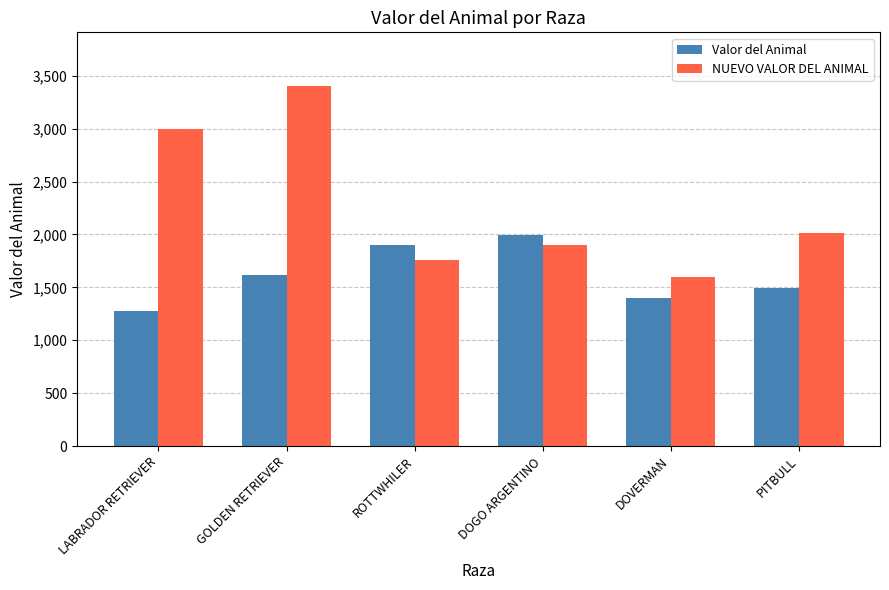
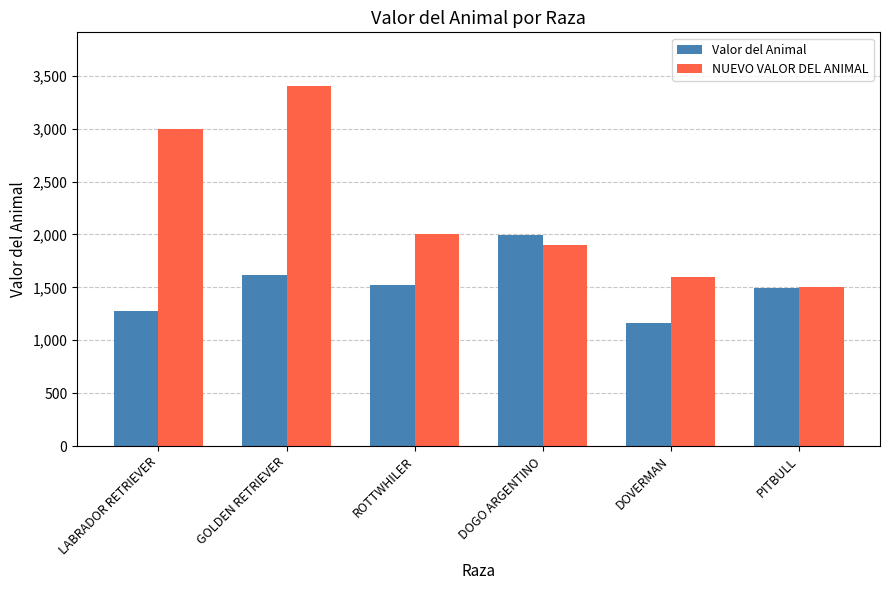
  {
    "Valor del Animal": {
      "LABRADOR RETRIEVER": "1,280",
      "GOLDEN RETRIEVER": "1,610",
-     "ROTTWHILER": "1,900",
+     "ROTTWHILER": "1,520",
      "DOGO ARGENTINO": "2,000",
-     "DOVERMAN": "1,400",
+     "DOVERMAN": "1,170",
      "PITBULL": "1,490"
    },
    "NUEVO VALOR DEL ANIMAL": {
      "LABRADOR RETRIEVER": "3,000",
      "GOLDEN RETRIEVER": "3,400",
-     "ROTTWHILER": "1,760",
+     "ROTTWHILER": "2,000",
      "DOGO ARGENTINO": "1,900",
      "DOVERMAN": "1,600",
-     "PITBULL": "2,010"
+     "PITBULL": "1,500"
    }
  }
